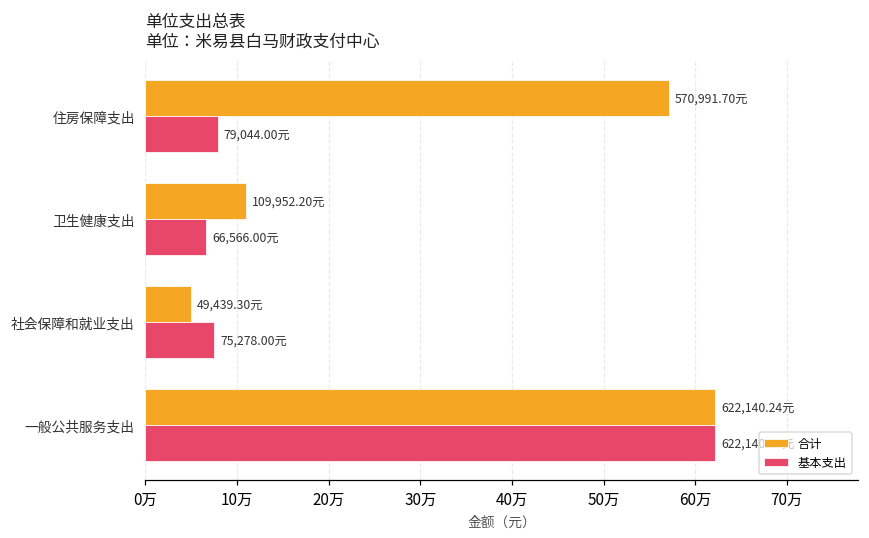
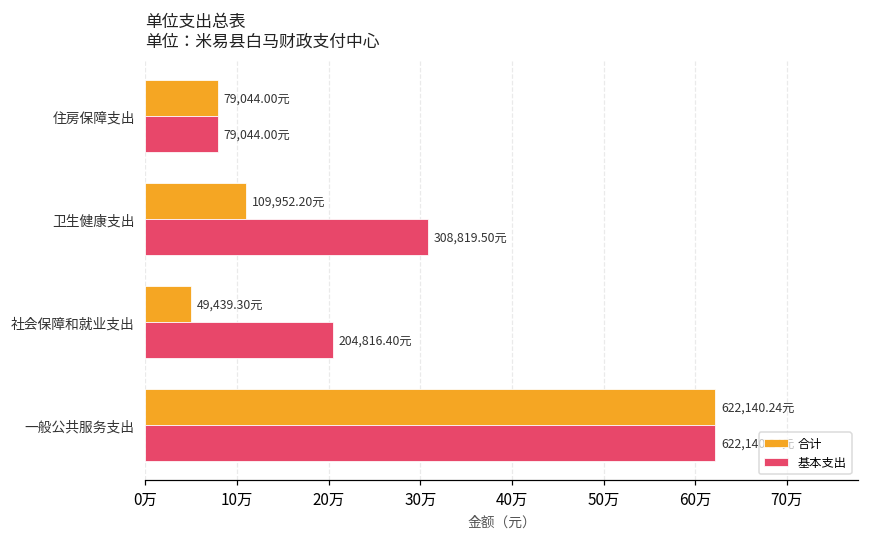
  {
    "合计": {
-     "住房保障支出": "570,991.70元",
+     "住房保障支出": "79,044.00元",
      "卫生健康支出": "109,952.20元",
      "社会保障和就业支出": "49,439.30元",
      "一般公共服务支出": "622,140.24元"
    },
    "基本支出": {
      "住房保障支出": "79,044.00元",
-     "卫生健康支出": "66,566.00元",
-     "社会保障和就业支出": "75,278.00元"
+     "卫生健康支出": "308,819.50元",
+     "社会保障和就业支出": "204,816.40元"
    }
  }
